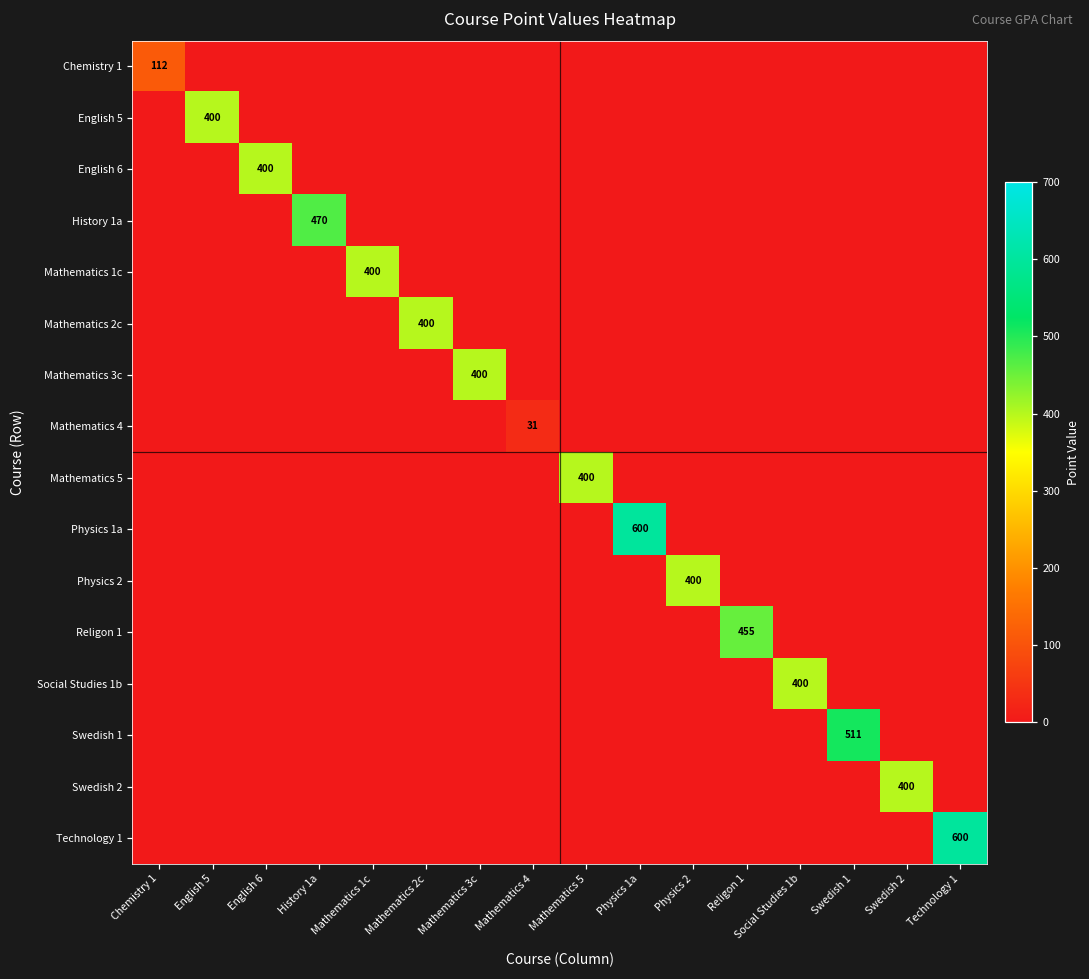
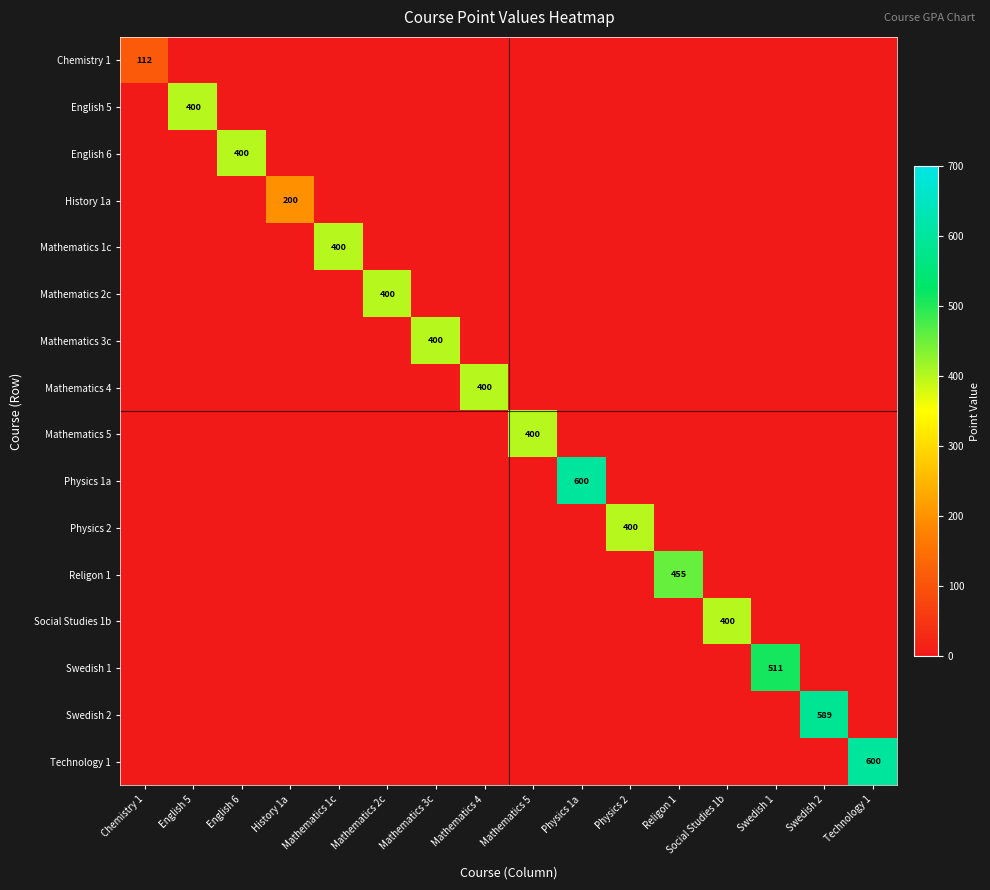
  {
    "Chemistry 1": {
      "Chemistry 1": 112
    },
    "English 5": {
      "English 5": 400
    },
    "English 6": {
      "English 6": 400
    },
    "History 1a": {
-     "History 1a": 470
+     "History 1a": 200
    },
    "Mathematics 1c": {
      "Mathematics 1c": 400
    },
    "Mathematics 2c": {
      "Mathematics 2c": 400
    },
    "Mathematics 3c": {
      "Mathematics 3c": 400
    },
    "Mathematics 4": {
-     "Mathematics 4": 31
+     "Mathematics 4": 400
    },
    "Mathematics 5": {
      "Mathematics 5": 400
    },
    "Physics 1a": {
      "Physics 1a": 600
    },
    "Physics 2": {
      "Physics 2": 400
    },
    "Religon 1": {
      "Religon 1": 455
    },
    "Social Studies 1b": {
      "Social Studies 1b": 400
    },
    "Swedish 1": {
      "Swedish 1": 511
    },
    "Swedish 2": {
-     "Swedish 2": 400
+     "Swedish 2": 589
    },
    "Technology 1": {
      "Technology 1": 600
    }
  }
